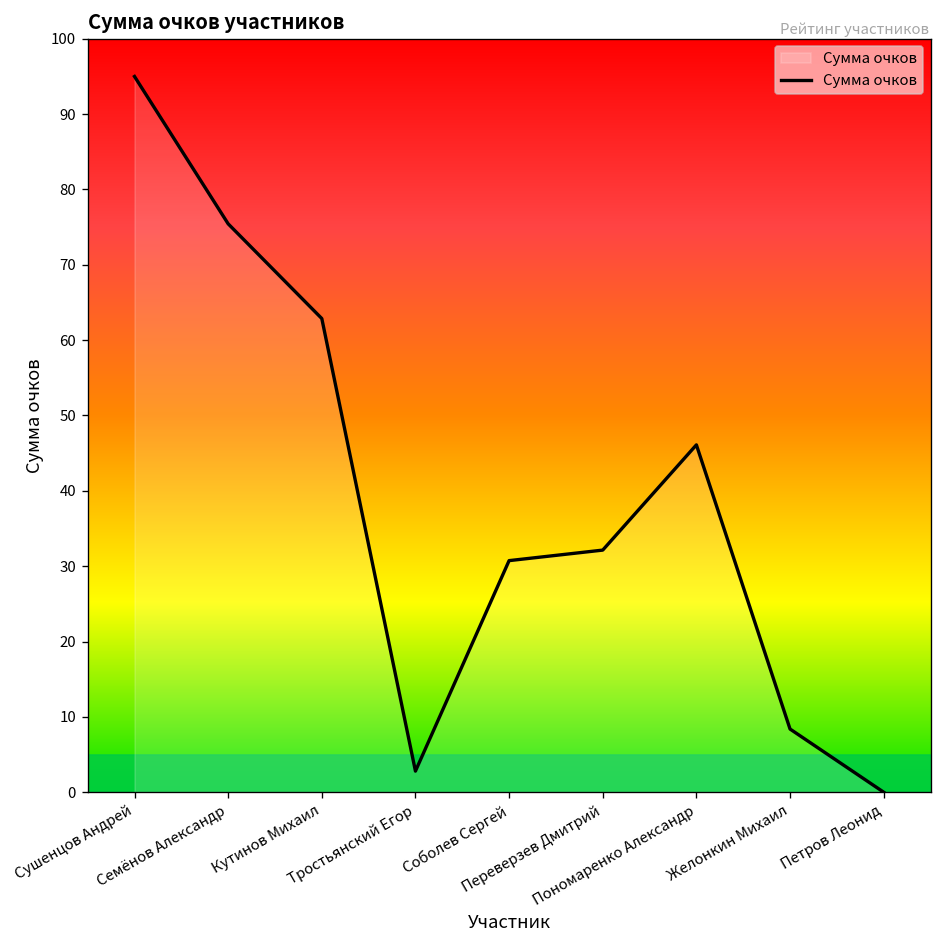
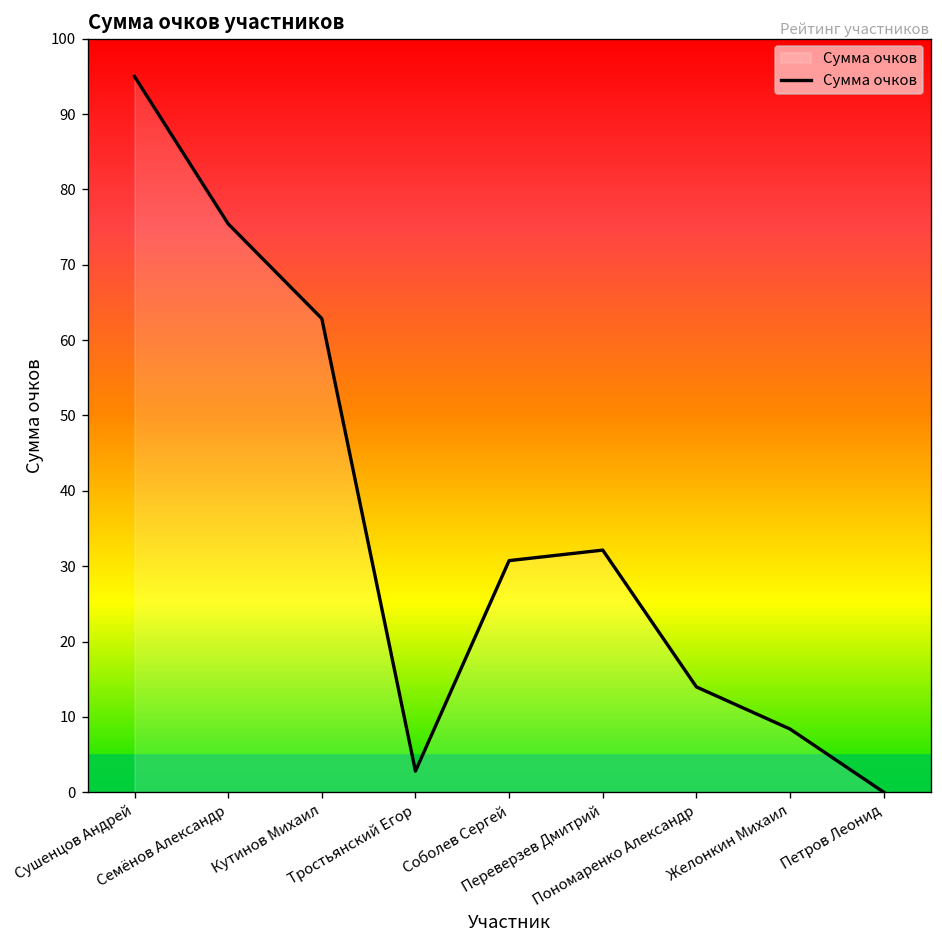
  {
    "Сушенцов Андрей": 95,
    "Семёнов Александр": 75,
    "Кутинов Михаил": 63,
    "Соболев Сергей": 31,
    "Переверзев Дмитрий": 32,
-   "Пономаренко Александр": 46,
+   "Пономаренко Александр": 14,
    "Желонкин Михаил": 8
  }
